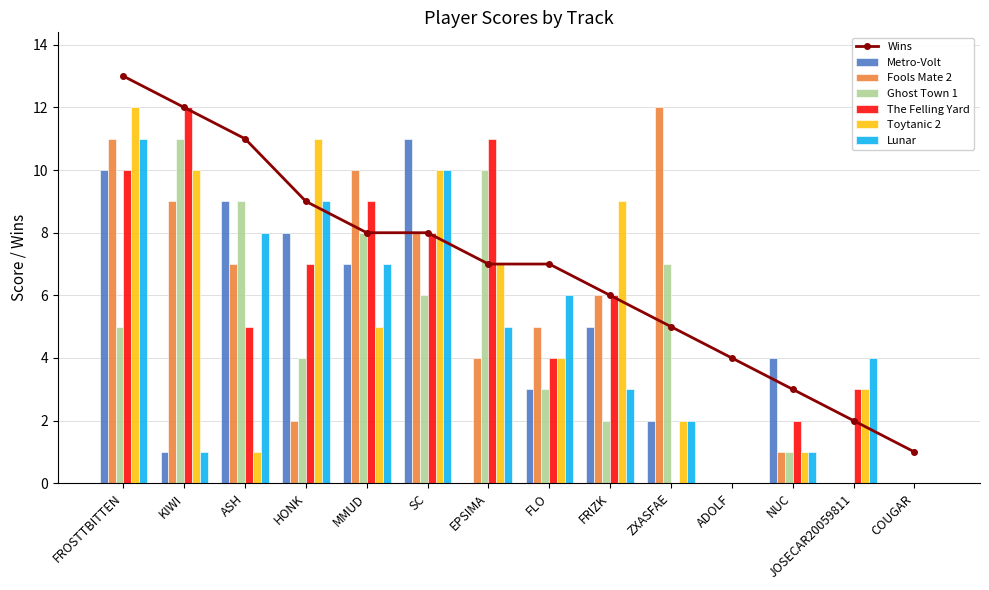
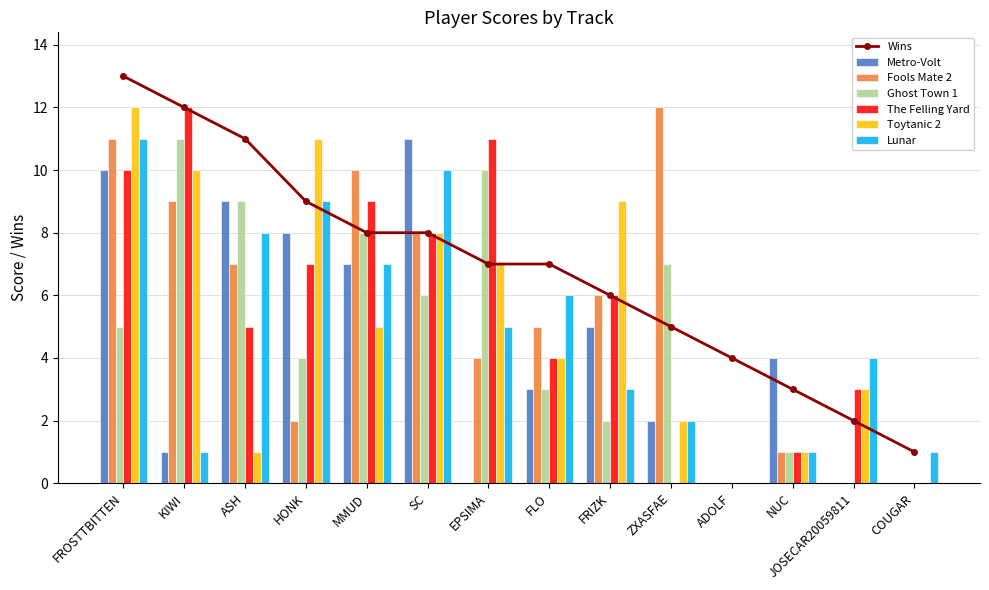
  {
    "Metro-Volt": {
      "FROSTTBITTEN": 10,
      "KIWI": 1,
      "ASH": 9,
      "HONK": 8,
      "MMUD": 7,
      "SC": 11,
      "EPSIMA": 0,
      "FLO": 3,
      "FRIZK": 5,
      "ZXASFAE": 2,
      "ADOLF": 0,
      "NUC": 4,
      "JOSECAR20059811": 0,
      "COUGAR": 0
    },
    "Wins": {
      "FROSTTBITTEN": 13,
      "KIWI": 12,
      "ASH": 11,
      "HONK": 9,
      "MMUD": 8,
      "SC": 8,
      "EPSIMA": 7,
      "FLO": 7,
      "FRIZK": 6,
      "ZXASFAE": 5,
      "ADOLF": 4,
      "NUC": 3,
      "JOSECAR20059811": 2,
      "COUGAR": 1
    },
    "Fools Mate 2": {
      "FROSTTBITTEN": 11,
      "KIWI": 9,
      "ASH": 7,
      "HONK": 2,
      "MMUD": 10,
      "SC": 8,
      "EPSIMA": 4,
      "FLO": 5,
      "FRIZK": 6,
      "ZXASFAE": 12,
      "ADOLF": 0,
      "NUC": 1,
      "JOSECAR20059811": 0,
      "COUGAR": 0
    },
    "Ghost Town 1": {
      "FROSTTBITTEN": 5,
      "KIWI": 11,
      "ASH": 9,
      "HONK": 4,
      "MMUD": 8,
      "SC": 6,
      "EPSIMA": 10,
      "FLO": 3,
      "FRIZK": 2,
      "ZXASFAE": 7,
      "ADOLF": 0,
      "NUC": 1,
      "JOSECAR20059811": 0,
      "COUGAR": 0
    },
    "The Felling Yard": {
      "FROSTTBITTEN": 10,
      "KIWI": 12,
      "ASH": 5,
      "HONK": 7,
      "MMUD": 9,
      "SC": 8,
      "EPSIMA": 11,
      "FLO": 4,
      "FRIZK": 6,
      "ZXASFAE": 0,
      "ADOLF": 0,
-     "NUC": 2,
+     "NUC": 1,
      "JOSECAR20059811": 3,
      "COUGAR": 0
    },
    "Toytanic 2": {
      "FROSTTBITTEN": 12,
      "KIWI": 10,
      "ASH": 1,
      "HONK": 11,
      "MMUD": 5,
-     "SC": 10,
+     "SC": 8,
      "EPSIMA": 7,
      "FLO": 4,
      "FRIZK": 9,
      "ZXASFAE": 2,
      "ADOLF": 0,
      "NUC": 1,
      "JOSECAR20059811": 3,
      "COUGAR": 0
    },
    "Lunar": {
      "FROSTTBITTEN": 11,
      "KIWI": 1,
      "ASH": 8,
      "HONK": 9,
      "MMUD": 7,
      "SC": 10,
      "EPSIMA": 5,
      "FLO": 6,
      "FRIZK": 3,
      "ZXASFAE": 2,
      "ADOLF": 0,
      "NUC": 1,
      "JOSECAR20059811": 4,
-     "COUGAR": 0
+     "COUGAR": 1
    }
  }
